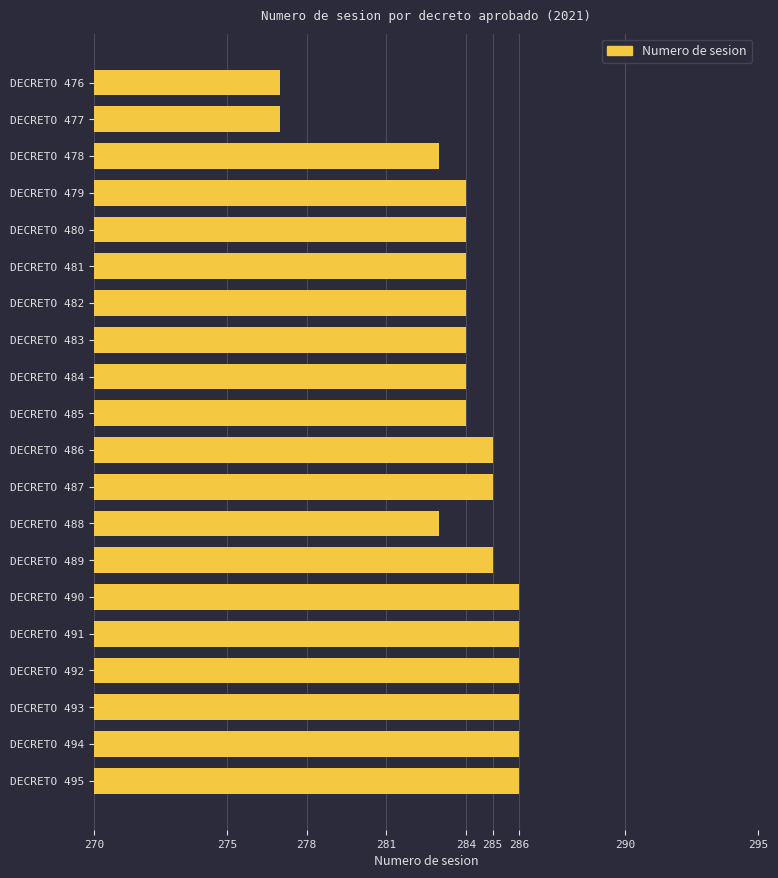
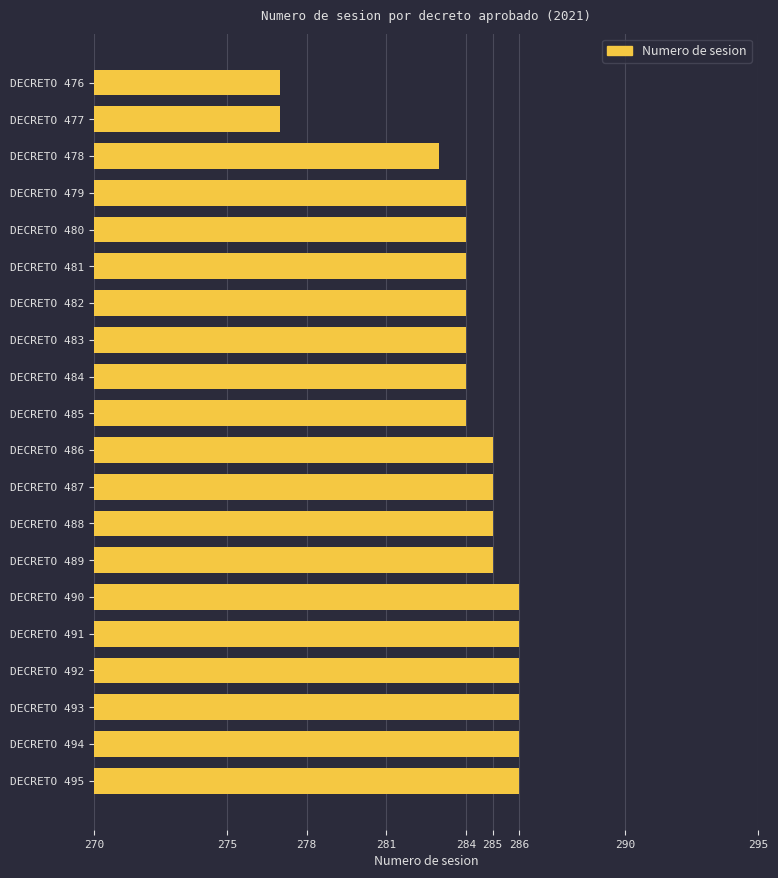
  {
    "DECRETO 476": 277,
    "DECRETO 477": 277,
    "DECRETO 478": 283,
    "DECRETO 479": 284,
    "DECRETO 480": 284,
    "DECRETO 481": 284,
    "DECRETO 482": 284,
    "DECRETO 483": 284,
    "DECRETO 484": 284,
    "DECRETO 485": 284,
    "DECRETO 486": 285,
    "DECRETO 487": 285,
-   "DECRETO 488": 283,
+   "DECRETO 488": 285,
    "DECRETO 489": 285,
    "DECRETO 490": 286,
    "DECRETO 491": 286,
    "DECRETO 492": 286,
    "DECRETO 493": 286,
    "DECRETO 494": 286,
    "DECRETO 495": 286
  }
